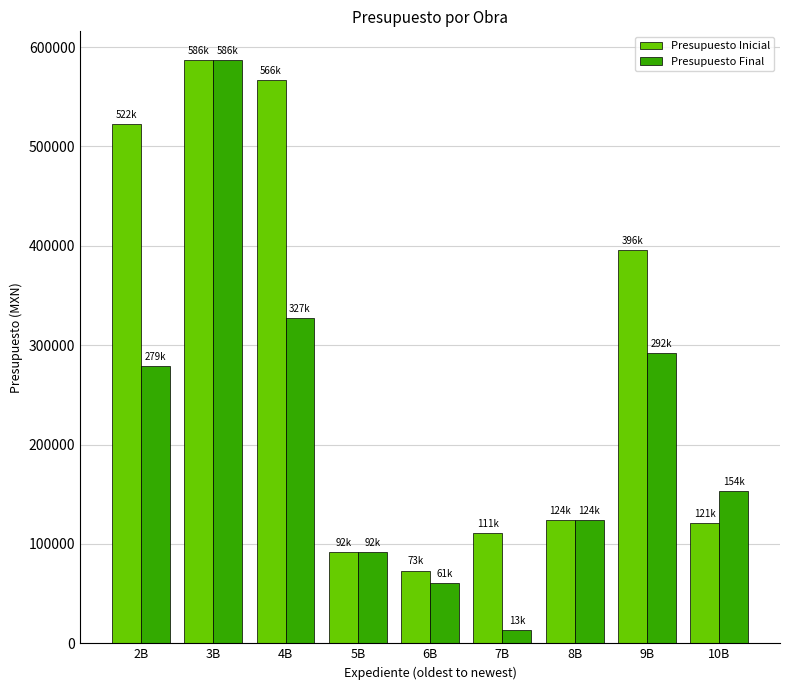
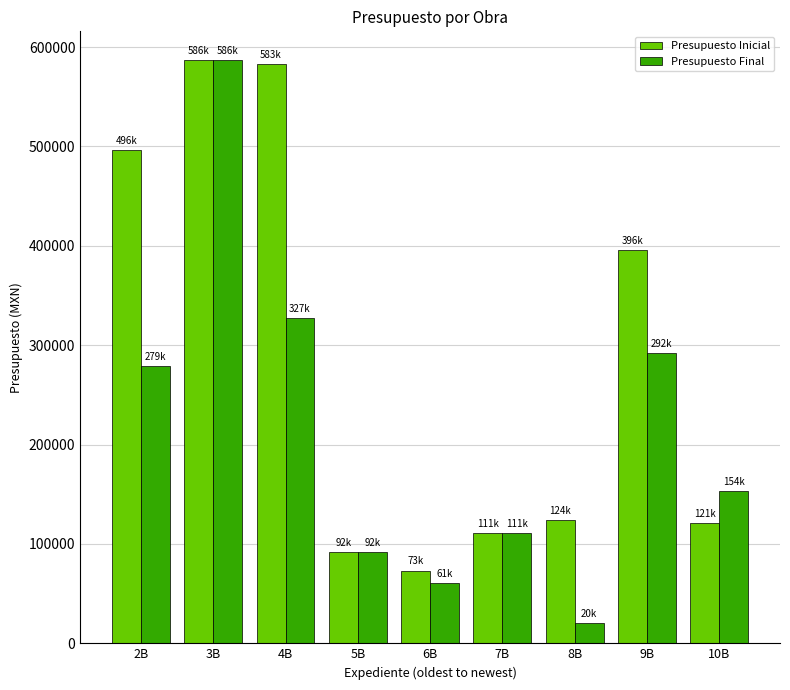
  {
    "Presupuesto Inicial": {
-     "2B": "522k",
+     "2B": "496k",
      "3B": "586k",
-     "4B": "566k",
+     "4B": "583k",
      "5B": "92k",
      "6B": "73k",
      "7B": "111k",
      "8B": "124k",
      "9B": "396k",
      "10B": "121k"
    },
    "Presupuesto Final": {
      "2B": "279k",
      "3B": "586k",
      "4B": "327k",
      "5B": "92k",
      "6B": "61k",
-     "7B": "13k",
-     "8B": "124k",
+     "7B": "111k",
+     "8B": "20k",
      "9B": "292k",
      "10B": "154k"
    }
  }
